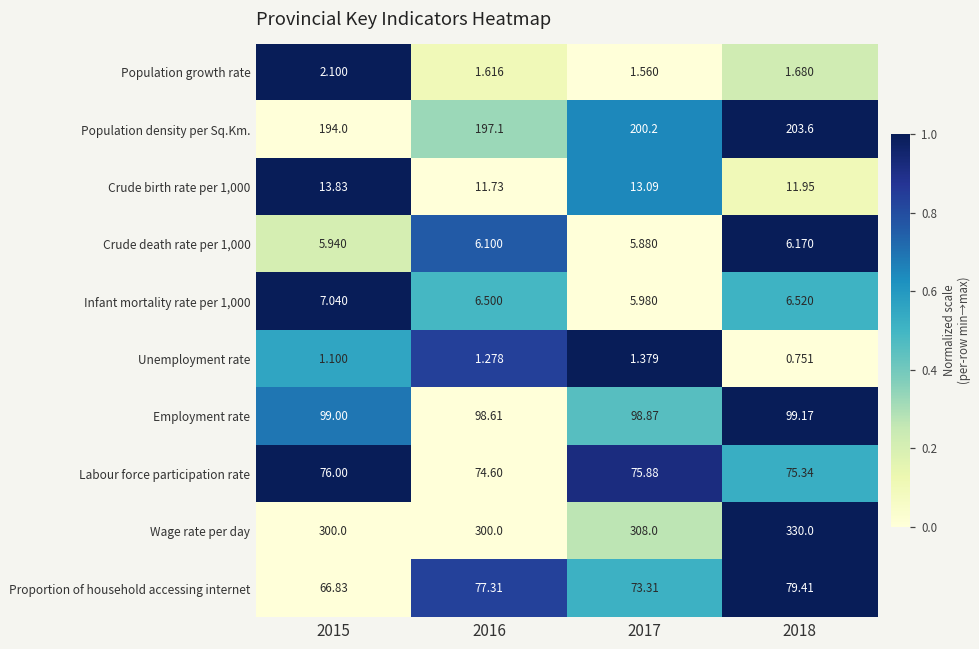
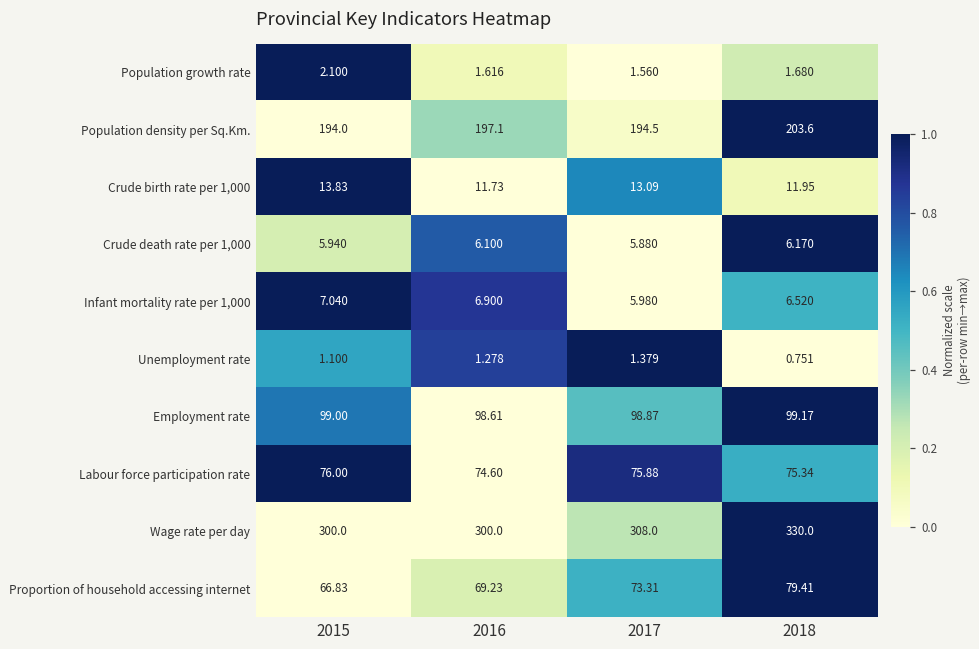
  {
    "Population growth rate": {
      "2015": 2.100,
      "2016": 1.616,
      "2017": 1.560,
      "2018": 1.680
    },
    "Population density per Sq.Km.": {
      "2015": 194.0,
      "2016": 197.1,
-     "2017": 200.2,
+     "2017": 194.5,
      "2018": 203.6
    },
    "Crude birth rate per 1,000": {
      "2015": 13.83,
      "2016": 11.73,
      "2017": 13.09,
      "2018": 11.95
    },
    "Crude death rate per 1,000": {
      "2015": 5.940,
      "2016": 6.100,
      "2017": 5.880,
      "2018": 6.170
    },
    "Infant mortality rate per 1,000": {
      "2015": 7.040,
-     "2016": 6.500,
+     "2016": 6.900,
      "2017": 5.980,
      "2018": 6.520
    },
    "Unemployment rate": {
      "2015": 1.100,
      "2016": 1.278,
      "2017": 1.379,
      "2018": 0.751
    },
    "Employment rate": {
      "2015": 99.00,
      "2016": 98.61,
      "2017": 98.87,
      "2018": 99.17
    },
    "Labour force participation rate": {
      "2015": 76.00,
      "2016": 74.60,
      "2017": 75.88,
      "2018": 75.34
    },
    "Wage rate per day": {
      "2015": 300.0,
      "2016": 300.0,
      "2017": 308.0,
      "2018": 330.0
    },
    "Proportion of household accessing internet": {
      "2015": 66.83,
-     "2016": 77.31,
+     "2016": 69.23,
      "2017": 73.31,
      "2018": 79.41
    }
  }
